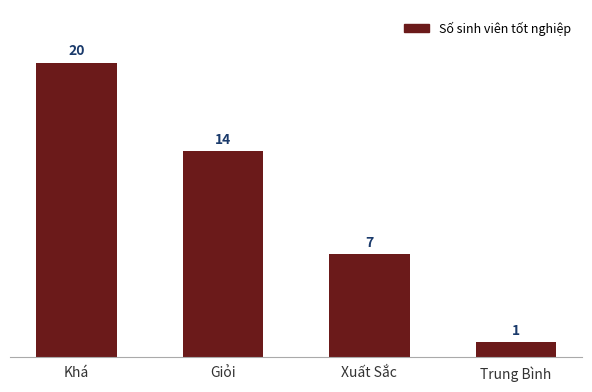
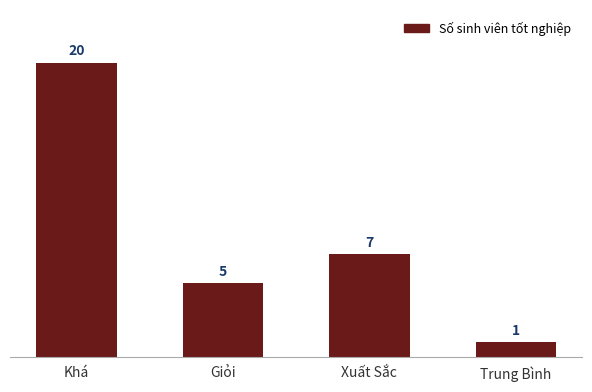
  {
    "Khá": 20,
-   "Giỏi": 14,
+   "Giỏi": 5,
    "Xuất Sắc": 7,
    "Trung Bình": 1
  }
